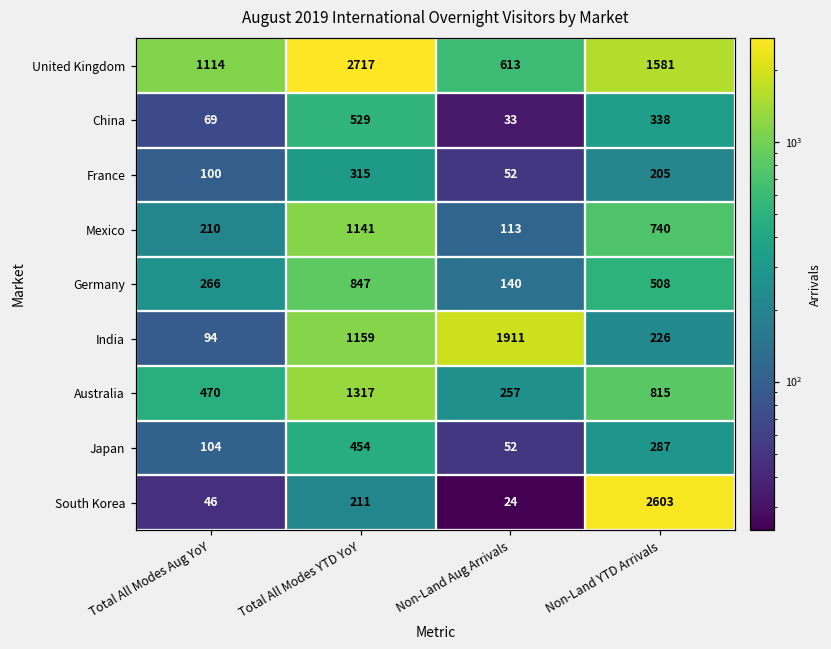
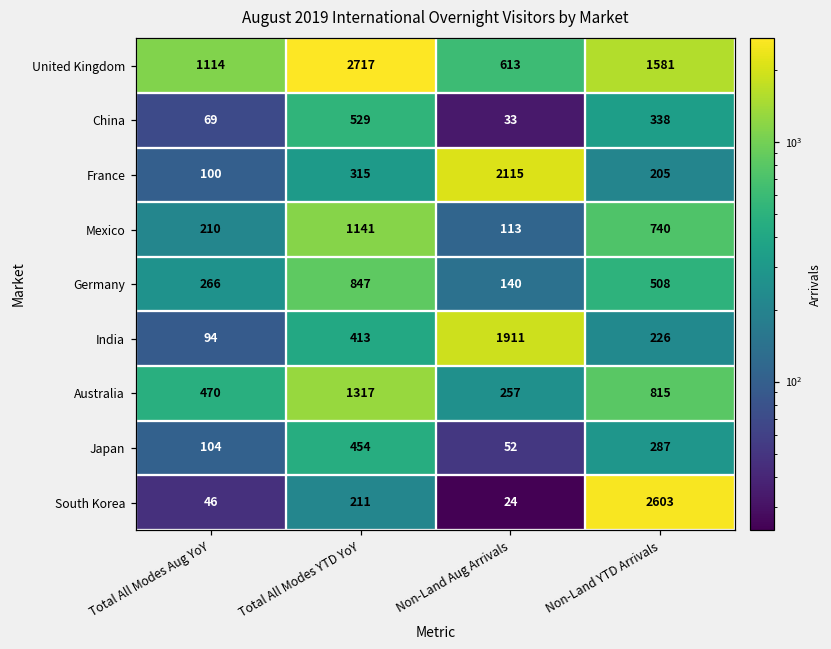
  {
    "United Kingdom": {
      "Total All Modes Aug YoY": 1114,
      "Total All Modes YTD YoY": 2717,
      "Non-Land Aug Arrivals": 613,
      "Non-Land YTD Arrivals": 1581
    },
    "China": {
      "Total All Modes Aug YoY": 69,
      "Total All Modes YTD YoY": 529,
      "Non-Land Aug Arrivals": 33,
      "Non-Land YTD Arrivals": 338
    },
    "France": {
      "Total All Modes Aug YoY": 100,
      "Total All Modes YTD YoY": 315,
-     "Non-Land Aug Arrivals": 52,
+     "Non-Land Aug Arrivals": 2115,
      "Non-Land YTD Arrivals": 205
    },
    "Mexico": {
      "Total All Modes Aug YoY": 210,
      "Total All Modes YTD YoY": 1141,
      "Non-Land Aug Arrivals": 113,
      "Non-Land YTD Arrivals": 740
    },
    "Germany": {
      "Total All Modes Aug YoY": 266,
      "Total All Modes YTD YoY": 847,
      "Non-Land Aug Arrivals": 140,
      "Non-Land YTD Arrivals": 508
    },
    "India": {
      "Total All Modes Aug YoY": 94,
-     "Total All Modes YTD YoY": 1159,
+     "Total All Modes YTD YoY": 413,
      "Non-Land Aug Arrivals": 1911,
      "Non-Land YTD Arrivals": 226
    },
    "Australia": {
      "Total All Modes Aug YoY": 470,
      "Total All Modes YTD YoY": 1317,
      "Non-Land Aug Arrivals": 257,
      "Non-Land YTD Arrivals": 815
    },
    "Japan": {
      "Total All Modes Aug YoY": 104,
      "Total All Modes YTD YoY": 454,
      "Non-Land Aug Arrivals": 52,
      "Non-Land YTD Arrivals": 287
    },
    "South Korea": {
      "Total All Modes Aug YoY": 46,
      "Total All Modes YTD YoY": 211,
      "Non-Land Aug Arrivals": 24,
      "Non-Land YTD Arrivals": 2603
    }
  }
